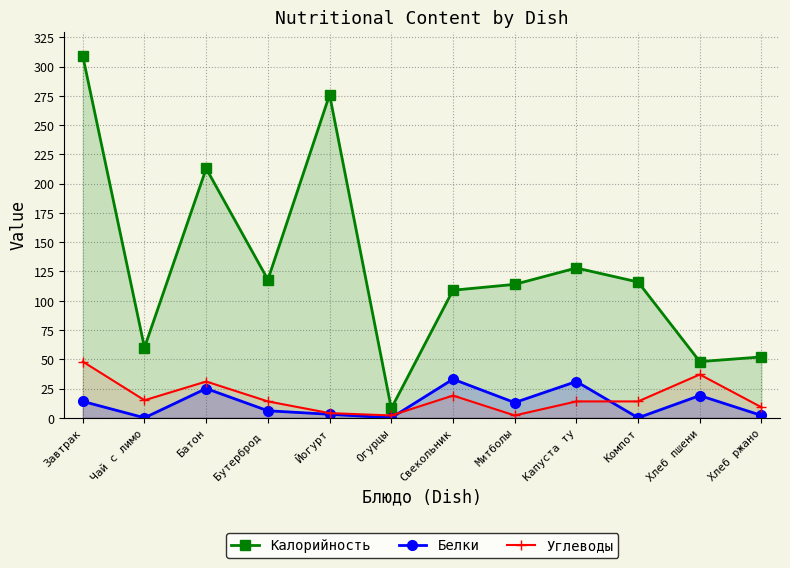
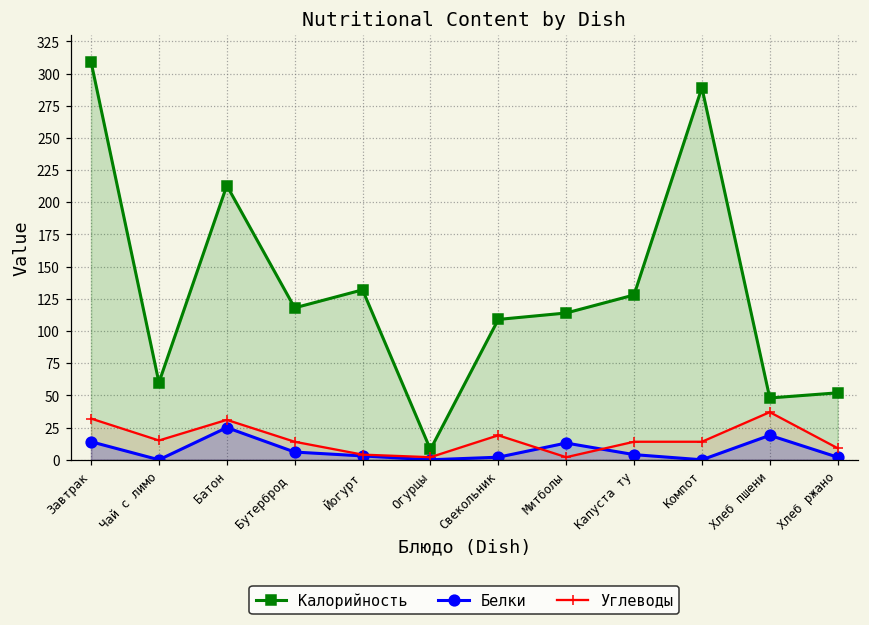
  {
    "Калорийность": {
      "Завтрак": 309,
      "Чай с лимо": 60,
      "Батон": 213,
      "Бутерброд": 118,
-     "Йогурт": 276,
+     "Йогурт": 132,
      "Огурцы": 8,
      "Свекольник": 109,
      "Митболы": 114,
      "Капуста ту": 128,
-     "Компот": 116,
+     "Компот": 289,
      "Хлеб пшени": 48,
      "Хлеб ржано": 52
    },
    "Белки": {
      "Завтрак": 14,
      "Чай с лимо": 0,
      "Батон": 25,
      "Бутерброд": 6,
-     "Свекольник": 33,
+     "Свекольник": 2,
      "Митболы": 13,
-     "Капуста ту": 31,
+     "Капуста ту": 4,
      "Компот": 0,
      "Хлеб пшени": 19,
      "Хлеб ржано": 2
    },
    "Углеводы": {
-     "Завтрак": 48,
+     "Завтрак": 32,
      "Чай с лимо": 15,
      "Батон": 31,
      "Бутерброд": 14,
      "Свекольник": 19,
      "Митболы": 2,
      "Капуста ту": 14,
      "Компот": 14,
      "Хлеб пшени": 37,
      "Хлеб ржано": 9
    }
  }
